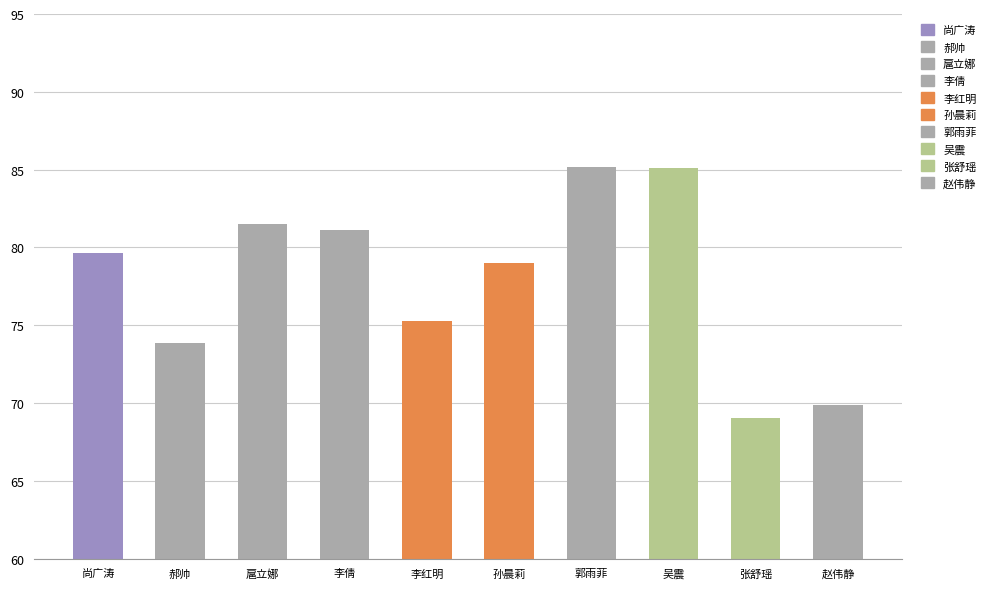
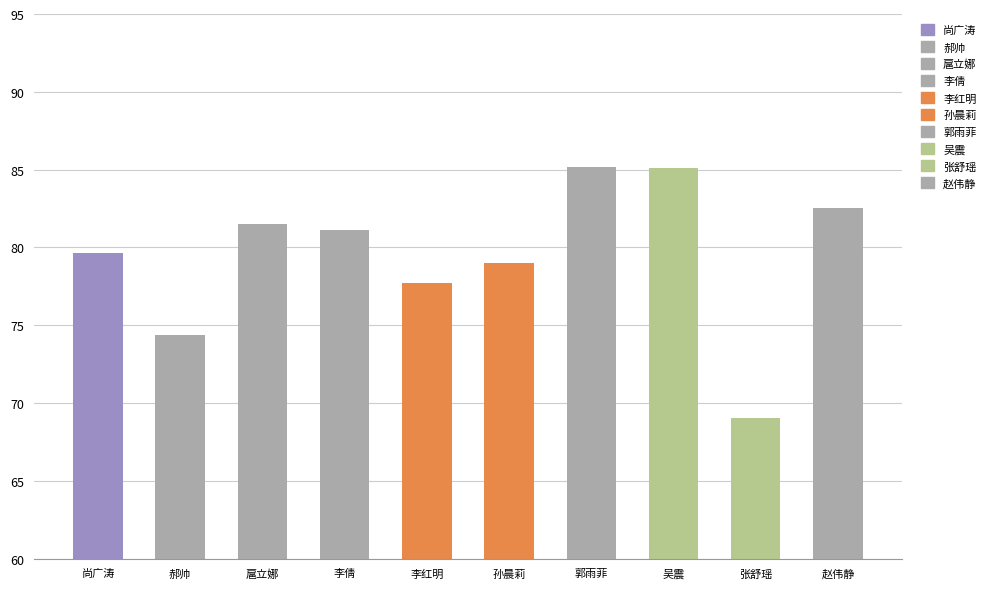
  {
    "尚广涛": 79.6,
-   "郝帅": 73.8,
+   "郝帅": 74.4,
    "扈立娜": 81.5,
    "李倩": 81.1,
-   "李红明": 75.3,
+   "李红明": 77.7,
    "孙晨莉": 79.0,
    "郭雨菲": 85.2,
    "吴震": 85.1,
    "张舒瑶": 69.0,
-   "赵伟静": 69.9
+   "赵伟静": 82.5
  }
